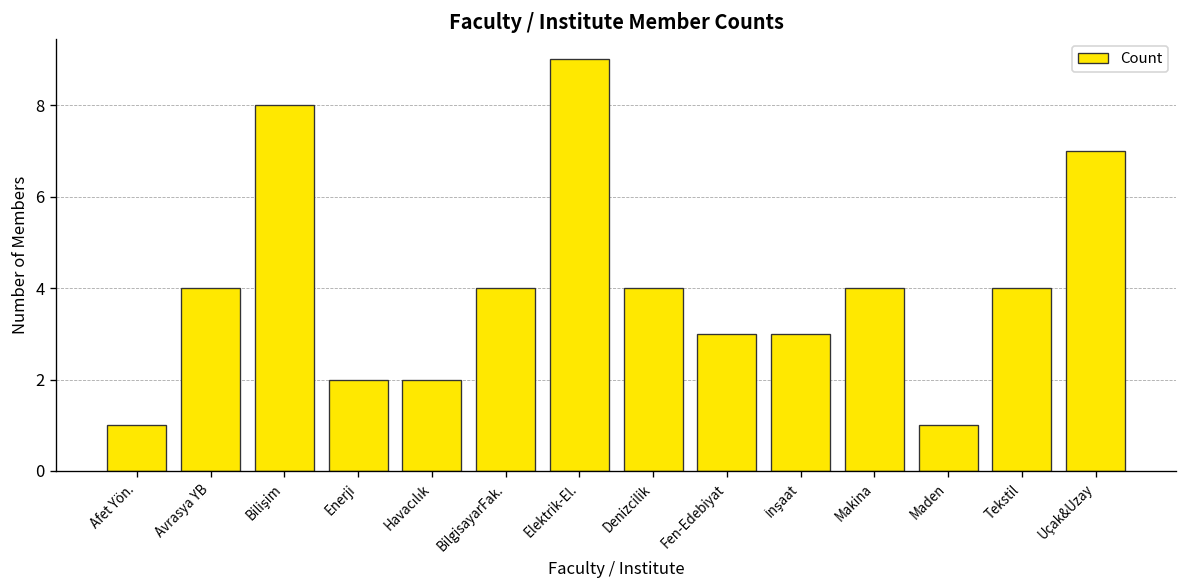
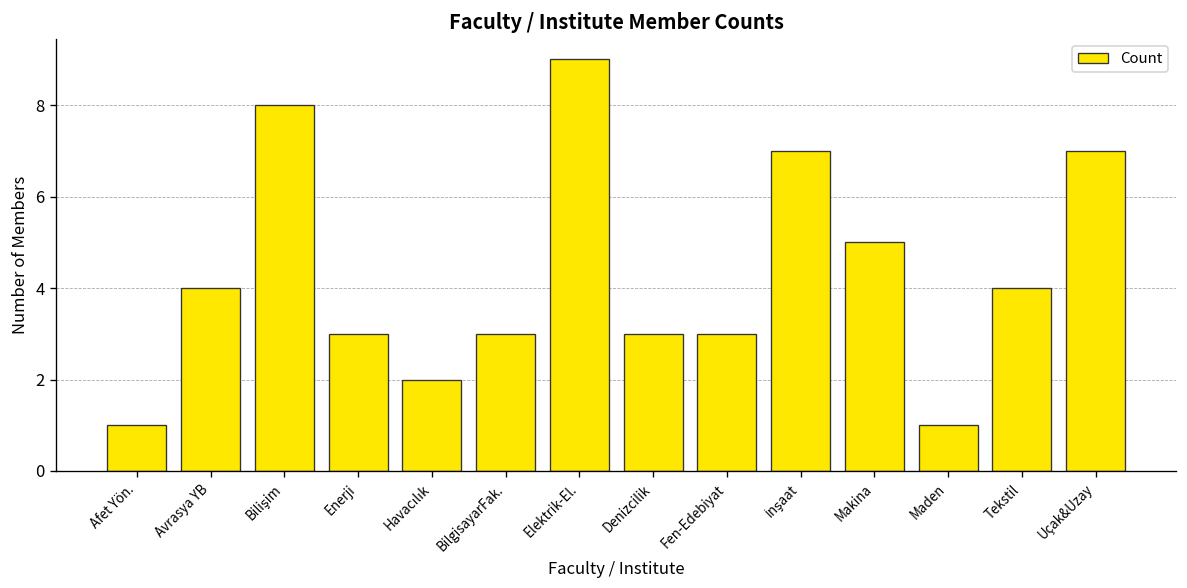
  {
    "Afet Yön.": 1,
    "Avrasya YB": 4,
    "Bilişim": 8,
-   "Enerji": 2,
+   "Enerji": 3,
    "Havacılık": 2,
-   "BilgisayarFak.": 4,
+   "BilgisayarFak.": 3,
    "Elektrik-El.": 9,
-   "Denizcilik": 4,
+   "Denizcilik": 3,
    "Fen-Edebiyat": 3,
-   "İnşaat": 3,
-   "Makina": 4,
+   "İnşaat": 7,
+   "Makina": 5,
    "Maden": 1,
    "Tekstil": 4,
    "Uçak&Uzay": 7
  }
